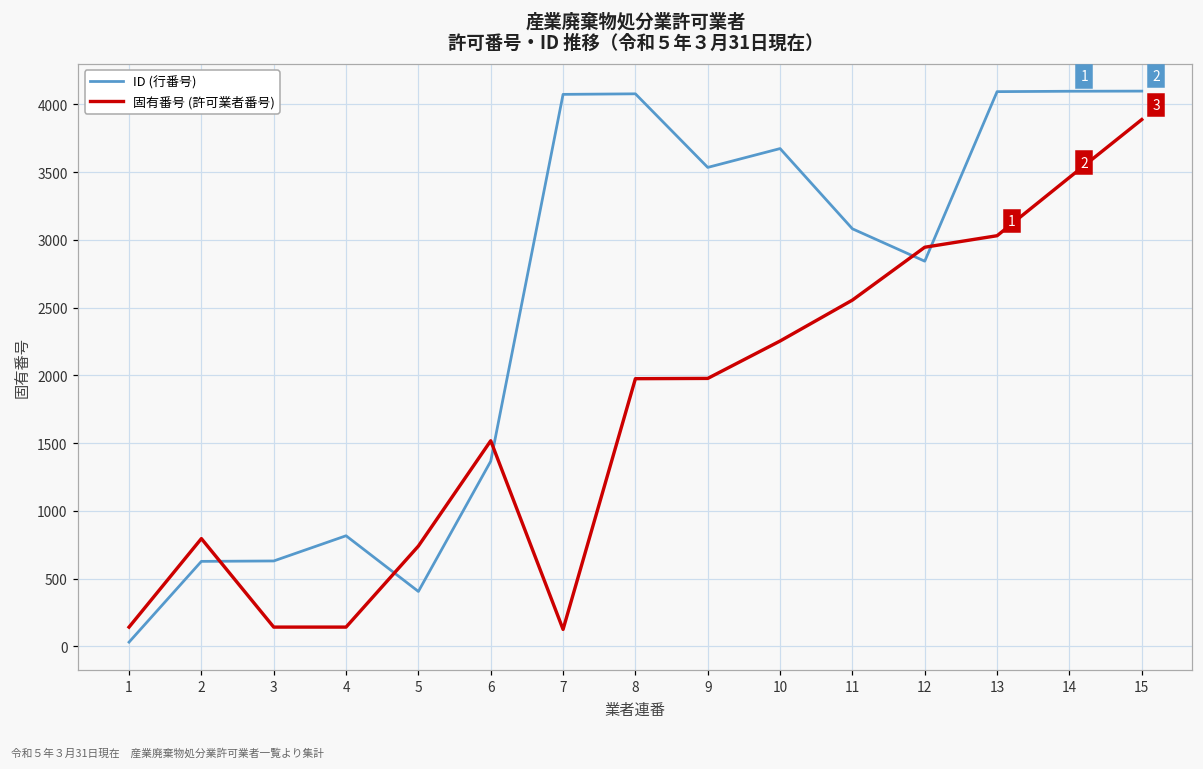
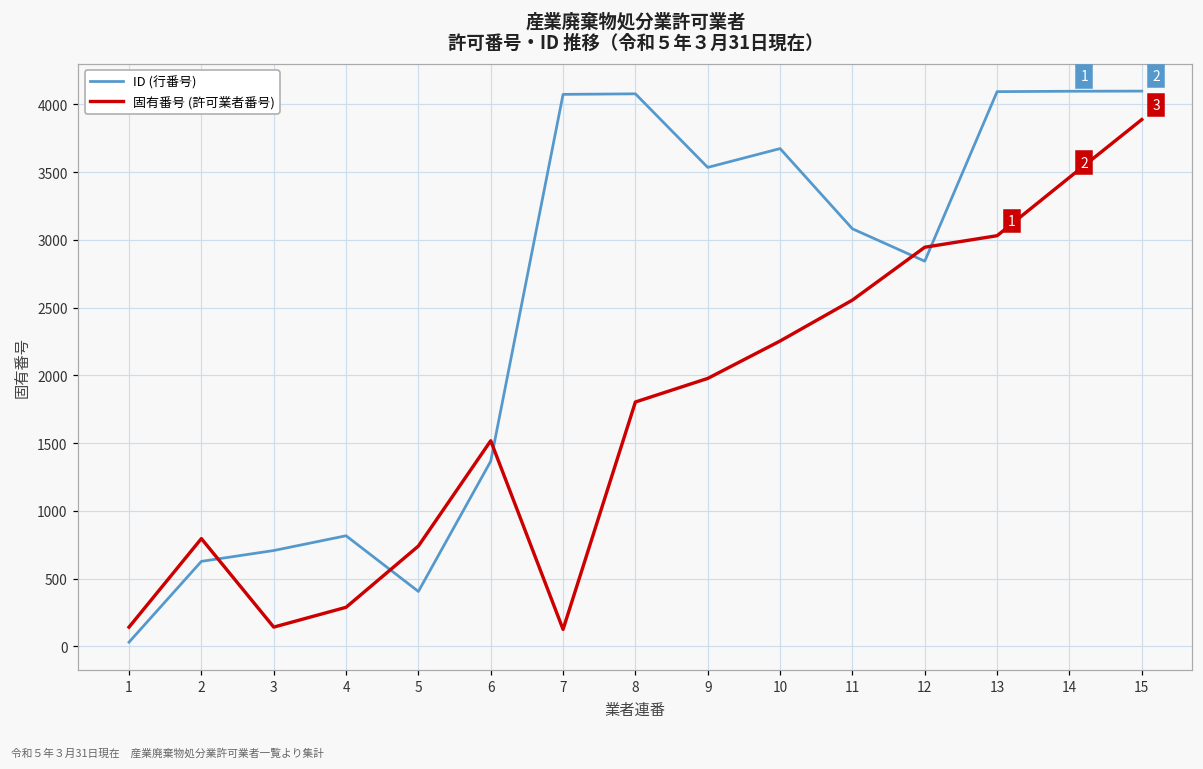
  {
    "ID (行番号)": {
      "1": 30,
      "2": 630,
-     "3": 630,
+     "3": 710,
      "4": 820,
      "5": 410,
      "6": 1370,
      "7": 4070,
      "8": 4080,
      "9": 3530,
      "10": 3670,
      "11": 3080,
      "12": 2840,
      "13": 4090
    },
    "固有番号 (許可業者番号)": {
      "1": 140,
      "2": 800,
      "3": 140,
-     "4": 140,
+     "4": 290,
      "5": 740,
      "6": 1520,
      "7": 130,
-     "8": 1980,
+     "8": 1800,
      "9": 1980,
      "10": 2250,
      "11": 2560,
      "12": 2950
    }
  }
